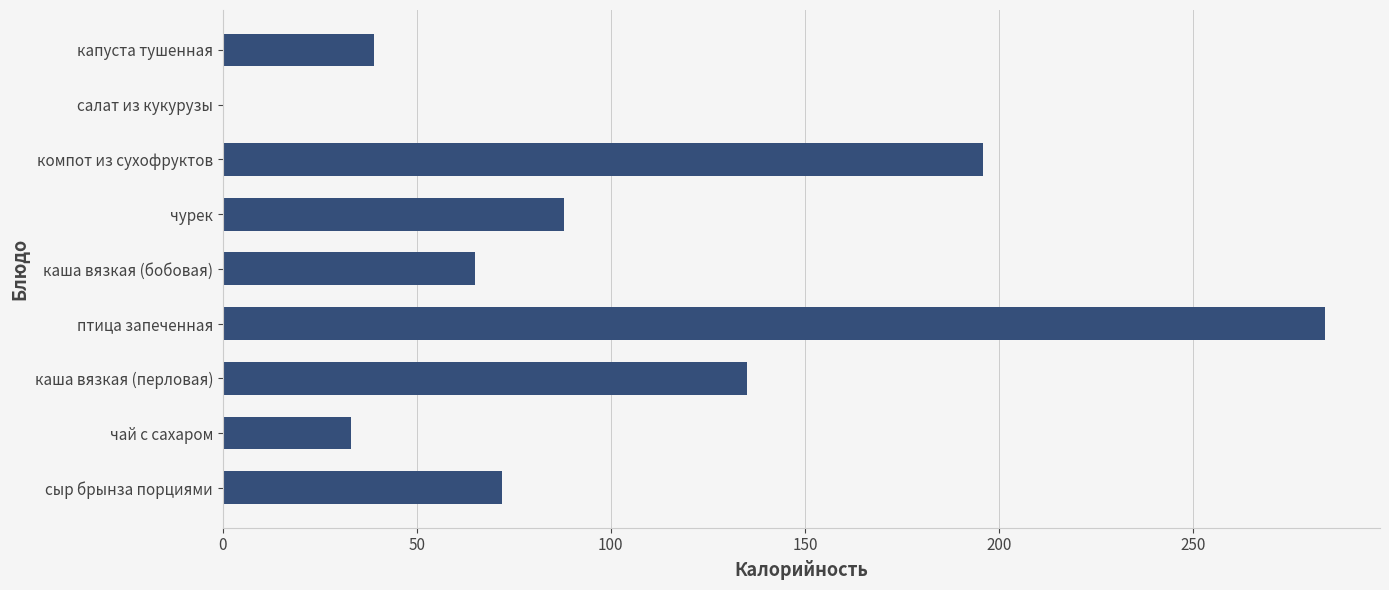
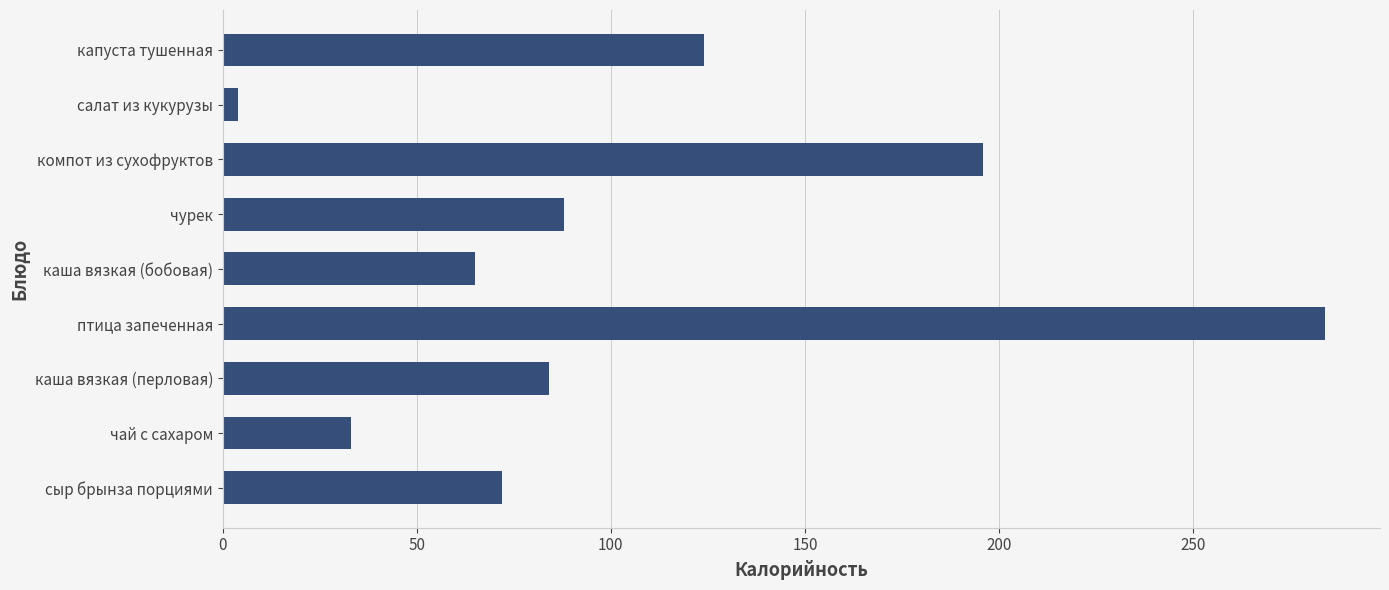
  {
-   "капуста тушенная": 39,
-   "салат из кукурузы": 0,
+   "капуста тушенная": 124,
+   "салат из кукурузы": 4,
    "компот из сухофруктов": 196,
    "чурек": 88,
    "каша вязкая (бобовая)": 65,
    "птица запеченная": 284,
-   "каша вязкая (перловая)": 135,
+   "каша вязкая (перловая)": 84,
    "чай с сахаром": 33,
    "сыр брынза порциями": 72
  }
